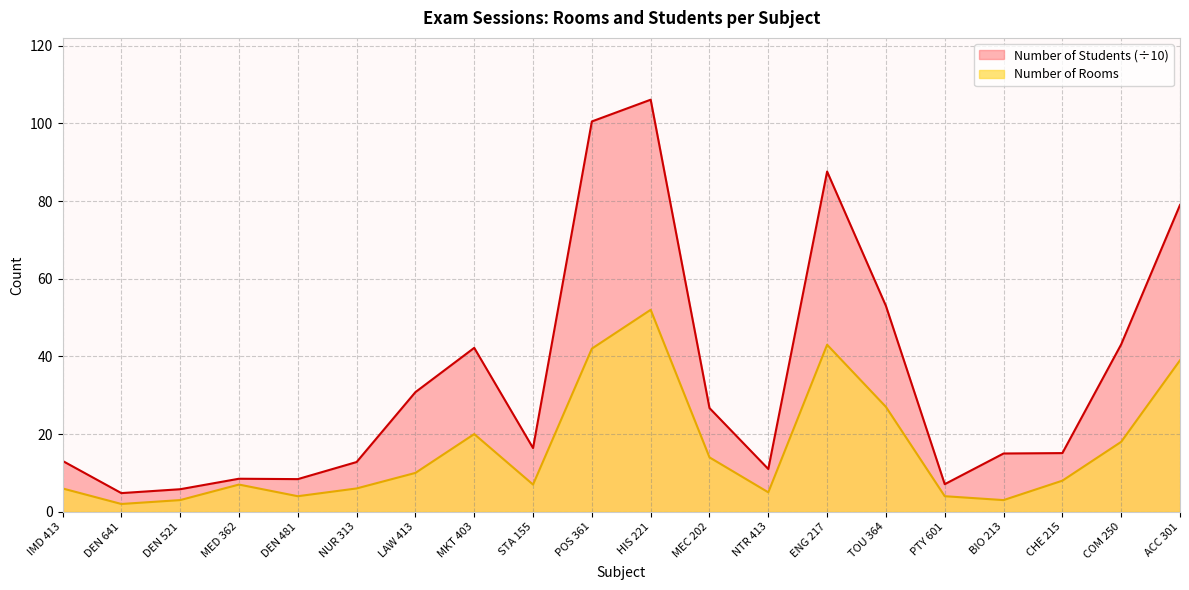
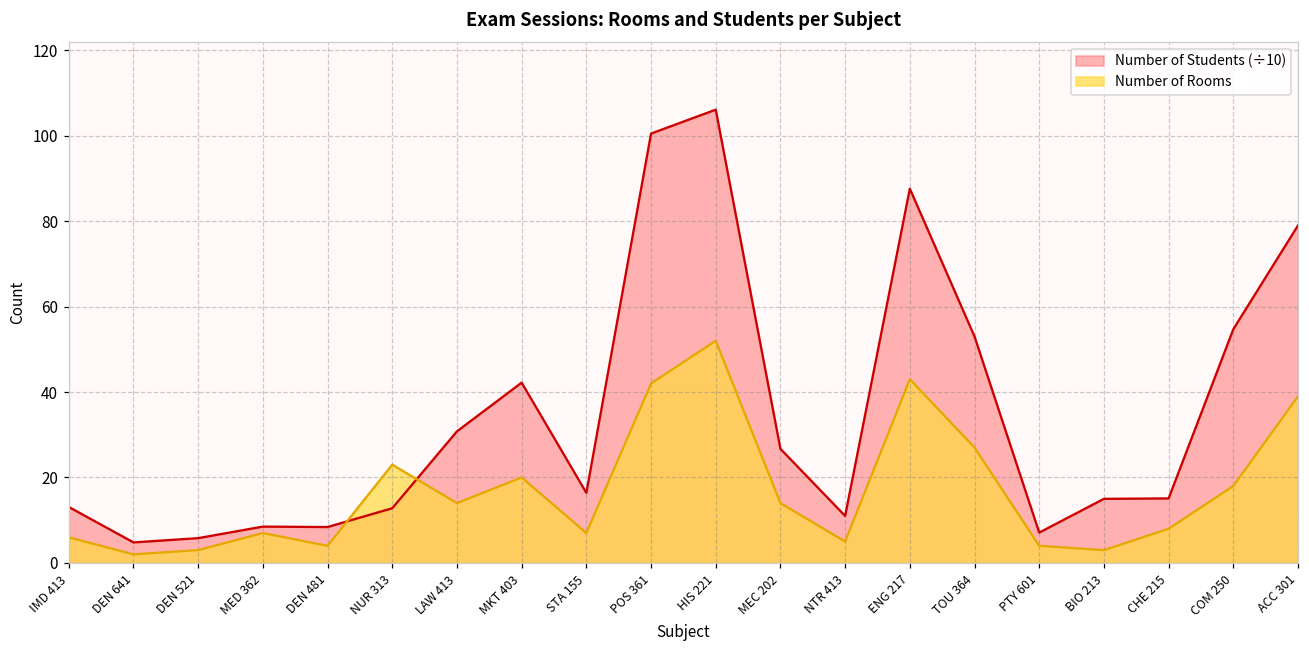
  {
    "Number of Students (÷10)": {
      "IMD 413": 13,
      "DEN 641": 5,
      "DEN 521": 6,
      "MED 362": 9,
      "DEN 481": 8,
      "NUR 313": 13,
      "LAW 413": 31,
      "MKT 403": 42,
      "STA 155": 16,
      "POS 361": 101,
      "HIS 221": 106,
      "MEC 202": 27,
      "NTR 413": 11,
      "ENG 217": 88,
      "TOU 364": 53,
      "PTY 601": 7,
      "BIO 213": 15,
      "CHE 215": 15,
-     "COM 250": 43,
+     "COM 250": 55,
      "ACC 301": 79
    },
    "Number of Rooms": {
      "IMD 413": 6,
      "DEN 641": 2,
      "DEN 521": 3,
      "MED 362": 7,
      "DEN 481": 4,
-     "NUR 313": 6,
-     "LAW 413": 10,
+     "NUR 313": 23,
+     "LAW 413": 14,
      "MKT 403": 20,
      "STA 155": 7,
      "POS 361": 42,
      "HIS 221": 52,
      "MEC 202": 14,
      "NTR 413": 5,
      "ENG 217": 43,
      "TOU 364": 27,
      "PTY 601": 4,
      "BIO 213": 3,
      "CHE 215": 8,
      "COM 250": 18,
      "ACC 301": 39
    }
  }
